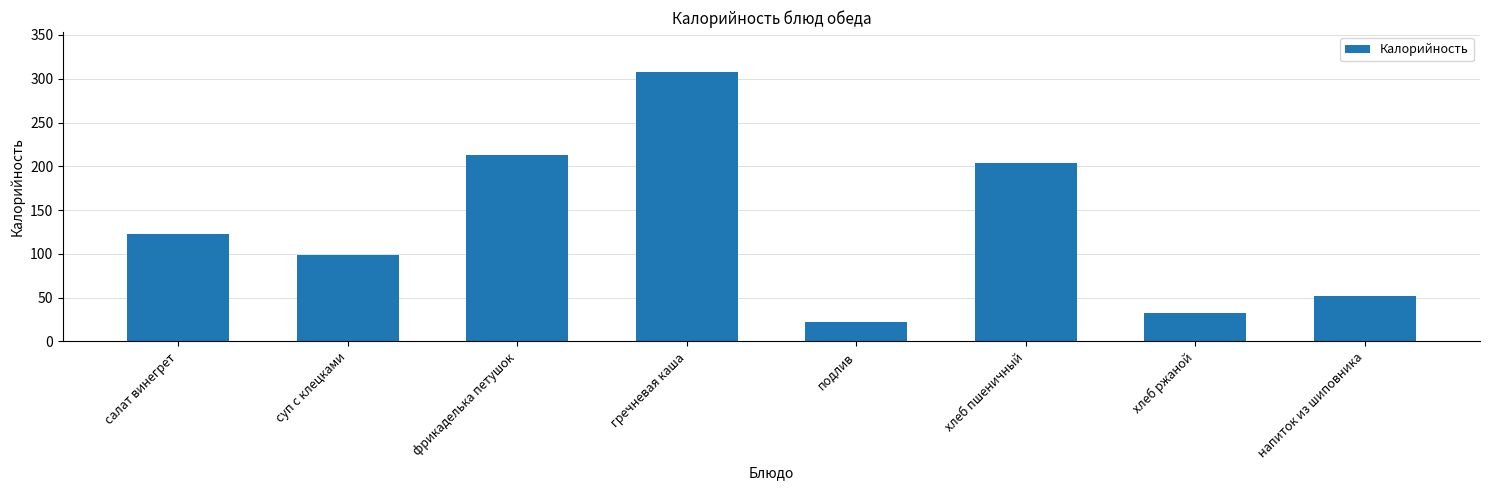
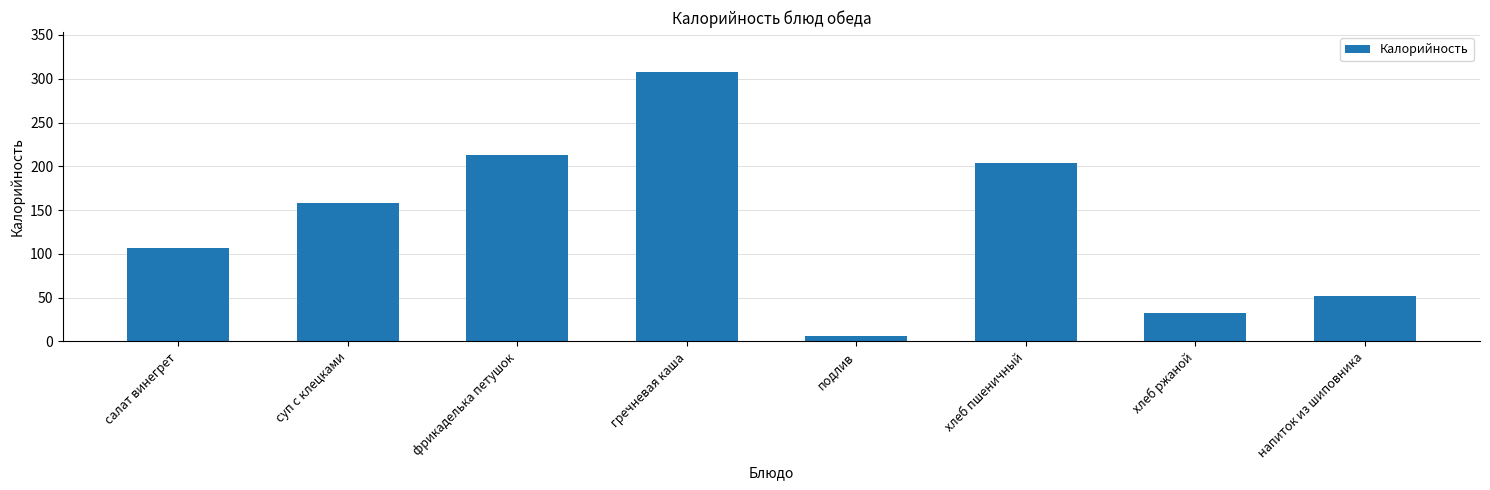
  {
-   "салат винегрет": 120,
-   "суп с клецками": 100,
+   "салат винегрет": 110,
+   "суп с клецками": 160,
    "фрикаделька петушок": 210,
    "гречневая каша": 310,
-   "подлив": 20,
+   "подлив": 10,
    "хлеб пшеничный": 200,
    "хлеб ржаной": 30,
    "напиток из шиповника": 50
  }
